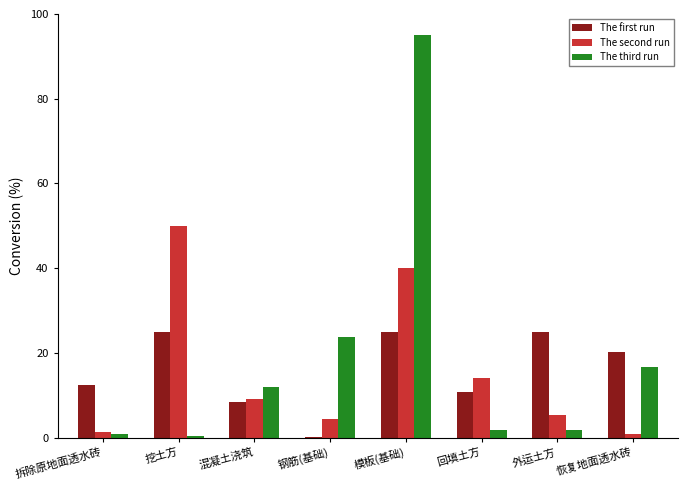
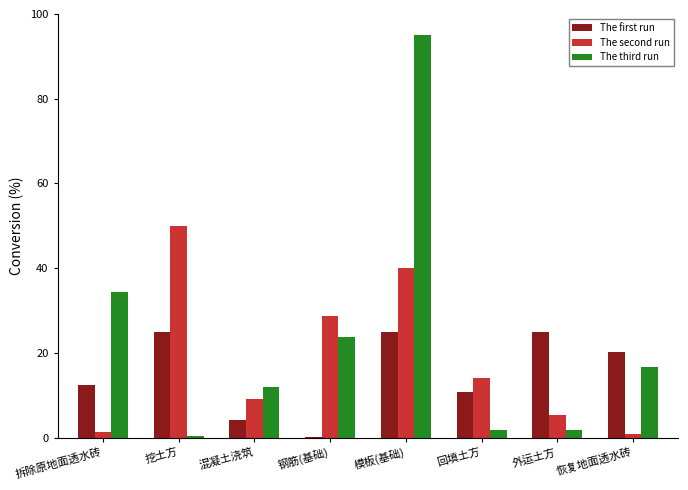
  {
    "The first run": {
      "拆除原地面透水砖": 12,
      "挖土方": 25,
-     "混凝土浇筑": 8,
+     "混凝土浇筑": 4,
      "模板(基础)": 25,
      "回填土方": 11,
      "外运土方": 25,
      "恢复地面透水砖": 20
    },
    "The second run": {
      "拆除原地面透水砖": 1,
      "挖土方": 50,
      "混凝土浇筑": 9,
-     "钢筋(基础)": 4,
+     "钢筋(基础)": 29,
      "模板(基础)": 40,
      "回填土方": 14,
      "外运土方": 5,
      "恢复地面透水砖": 1
    },
    "The third run": {
-     "拆除原地面透水砖": 1,
+     "拆除原地面透水砖": 34,
      "混凝土浇筑": 12,
      "钢筋(基础)": 24,
      "模板(基础)": 95,
      "回填土方": 2,
      "外运土方": 2,
      "恢复地面透水砖": 17
    }
  }
